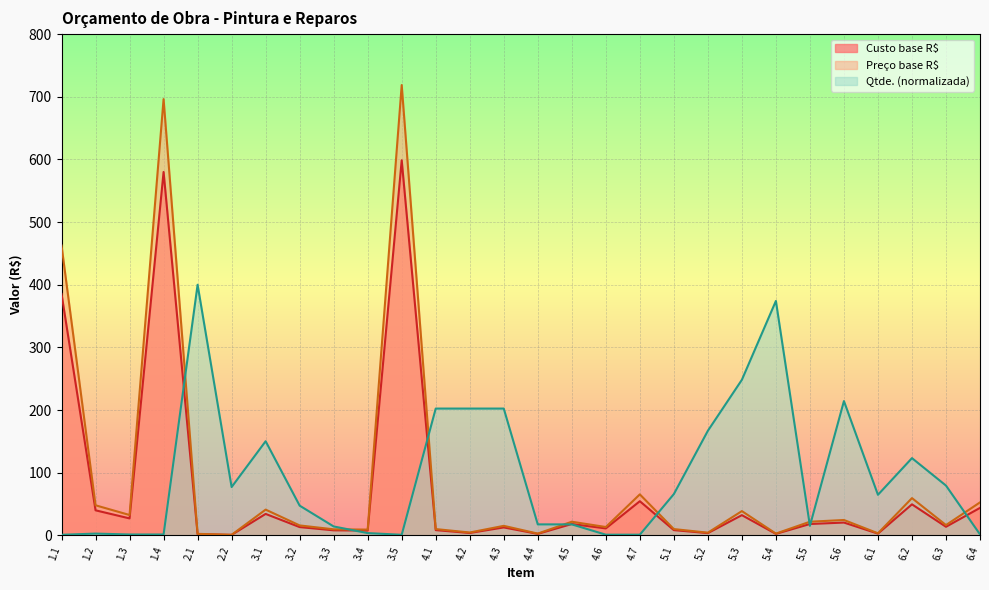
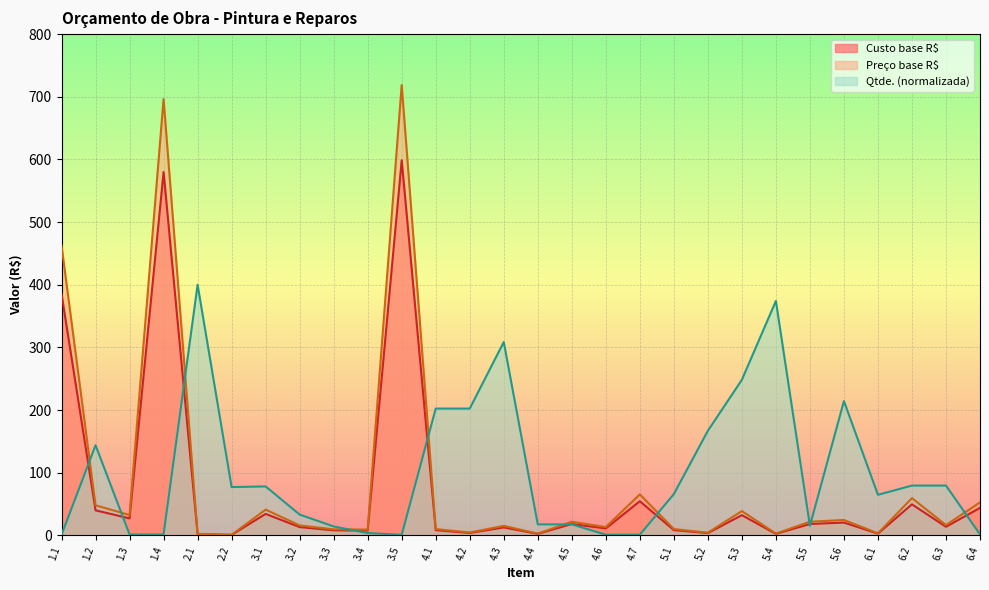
  {
    "Qtde. (normalizada)": {
      "1.1": 0,
-     "1.2": 0,
+     "1.2": 140,
      "1.3": 0,
      "1.4": 0,
      "2.1": 400,
      "2.2": 80,
-     "3.1": 150,
-     "3.2": 50,
+     "3.1": 80,
+     "3.2": 30,
      "3.3": 10,
      "3.5": 0,
      "4.1": 200,
      "4.2": 200,
-     "4.3": 200,
+     "4.3": 310,
      "4.4": 20,
      "4.6": 0,
      "4.7": 0,
      "5.1": 70,
      "5.2": 170,
      "5.3": 250,
      "5.4": 370,
      "5.6": 210,
      "6.1": 60,
-     "6.2": 120,
+     "6.2": 80,
      "6.3": 80,
      "6.4": 0
    }
  }
